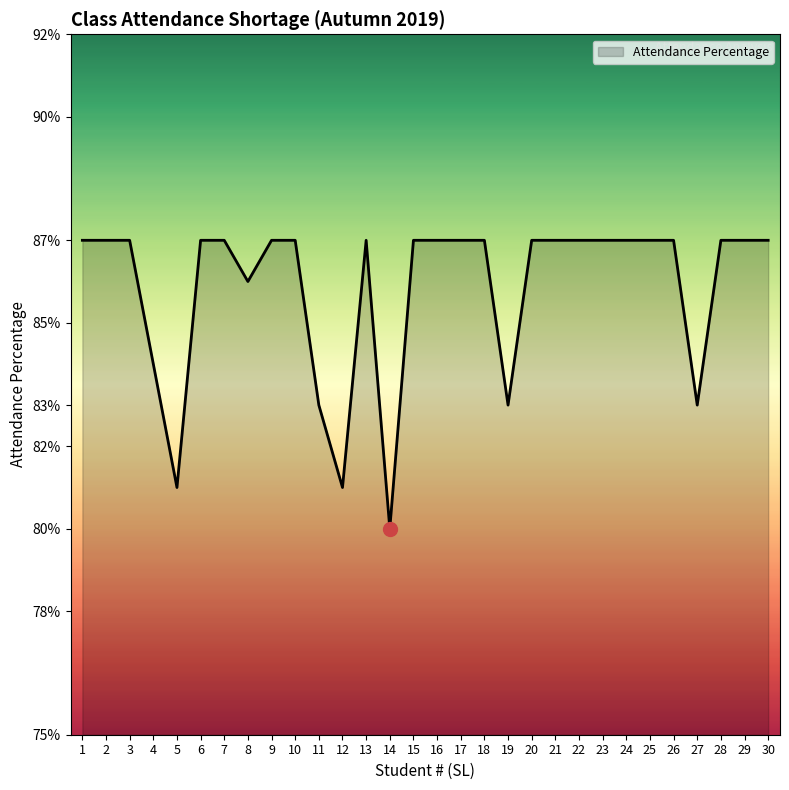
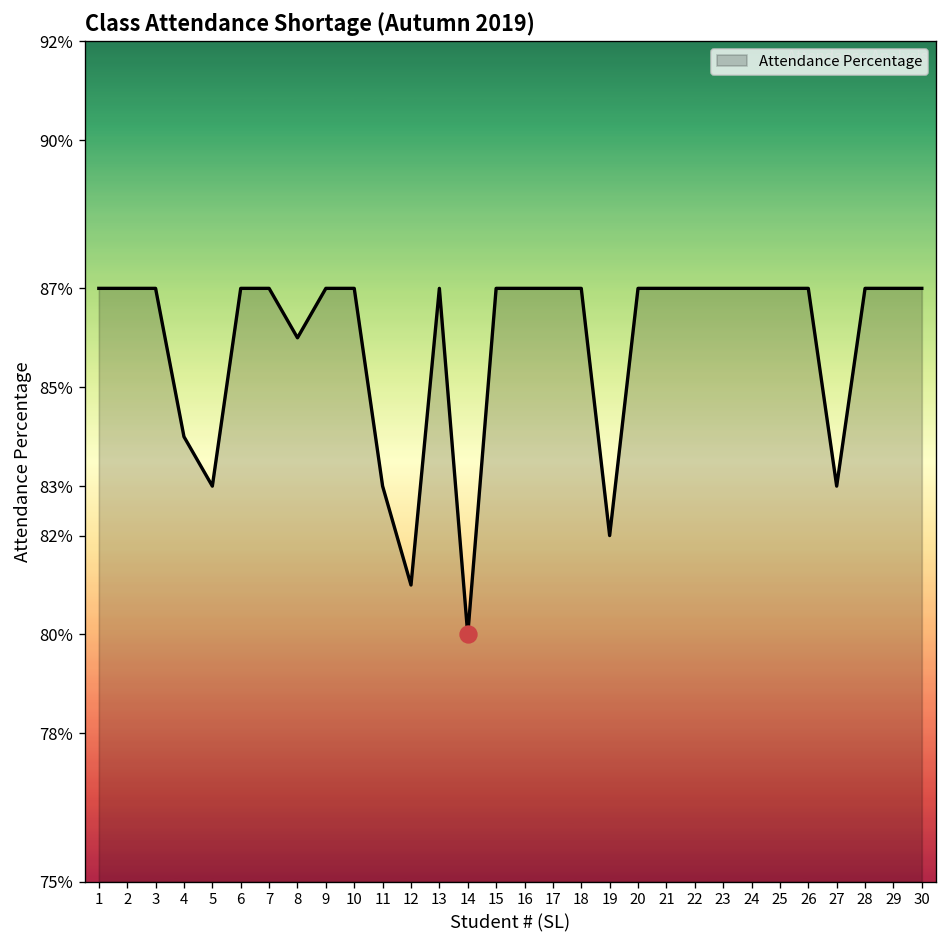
  {
    "Attendance Percentage": {
      "1": "87.0%",
      "2": "87.0%",
      "3": "87.0%",
      "4": "84.0%",
-     "5": "81.0%",
+     "5": "83.0%",
      "6": "87.0%",
      "7": "87.0%",
      "8": "86.0%",
      "9": "87.0%",
      "10": "87.0%",
      "11": "83.0%",
      "12": "81.0%",
      "13": "87.0%",
      "15": "87.0%",
      "16": "87.0%",
      "17": "87.0%",
      "18": "87.0%",
-     "19": "83.0%",
+     "19": "82.0%",
      "20": "87.0%",
      "21": "87.0%",
      "22": "87.0%",
      "23": "87.0%",
      "24": "87.0%",
      "25": "87.0%",
      "26": "87.0%",
      "27": "83.0%",
      "28": "87.0%",
      "29": "87.0%",
      "30": "87.0%"
    }
  }
